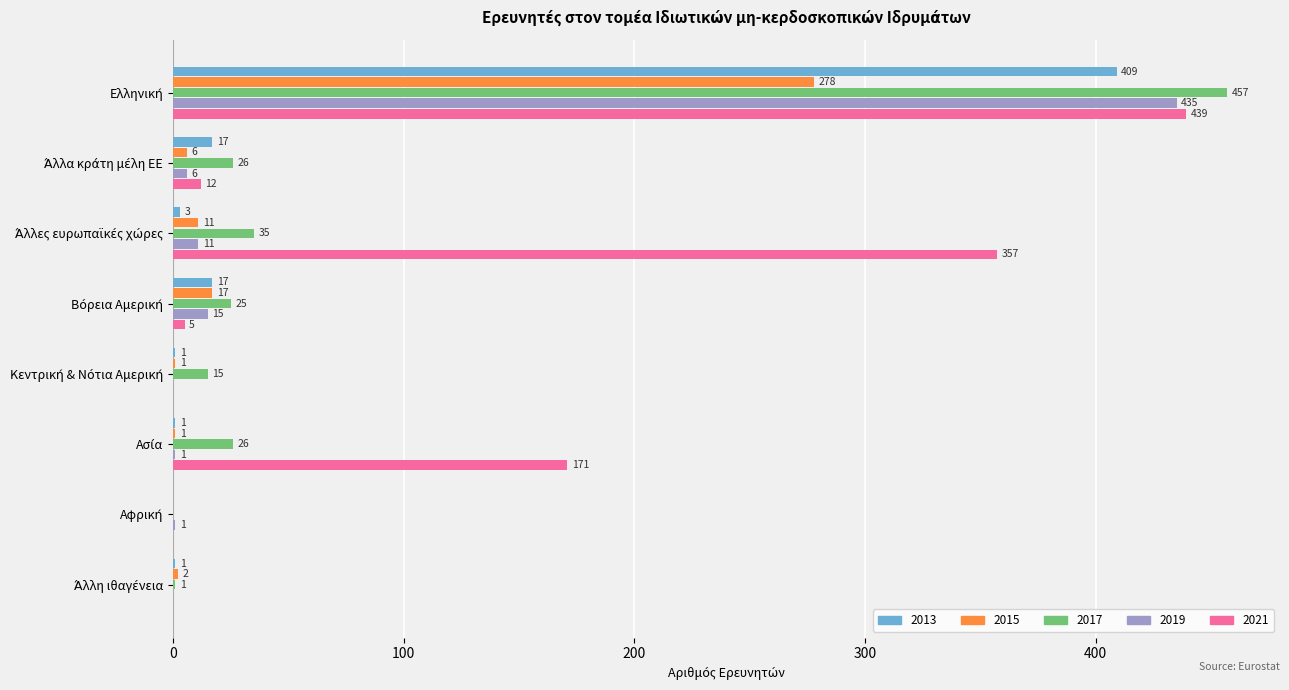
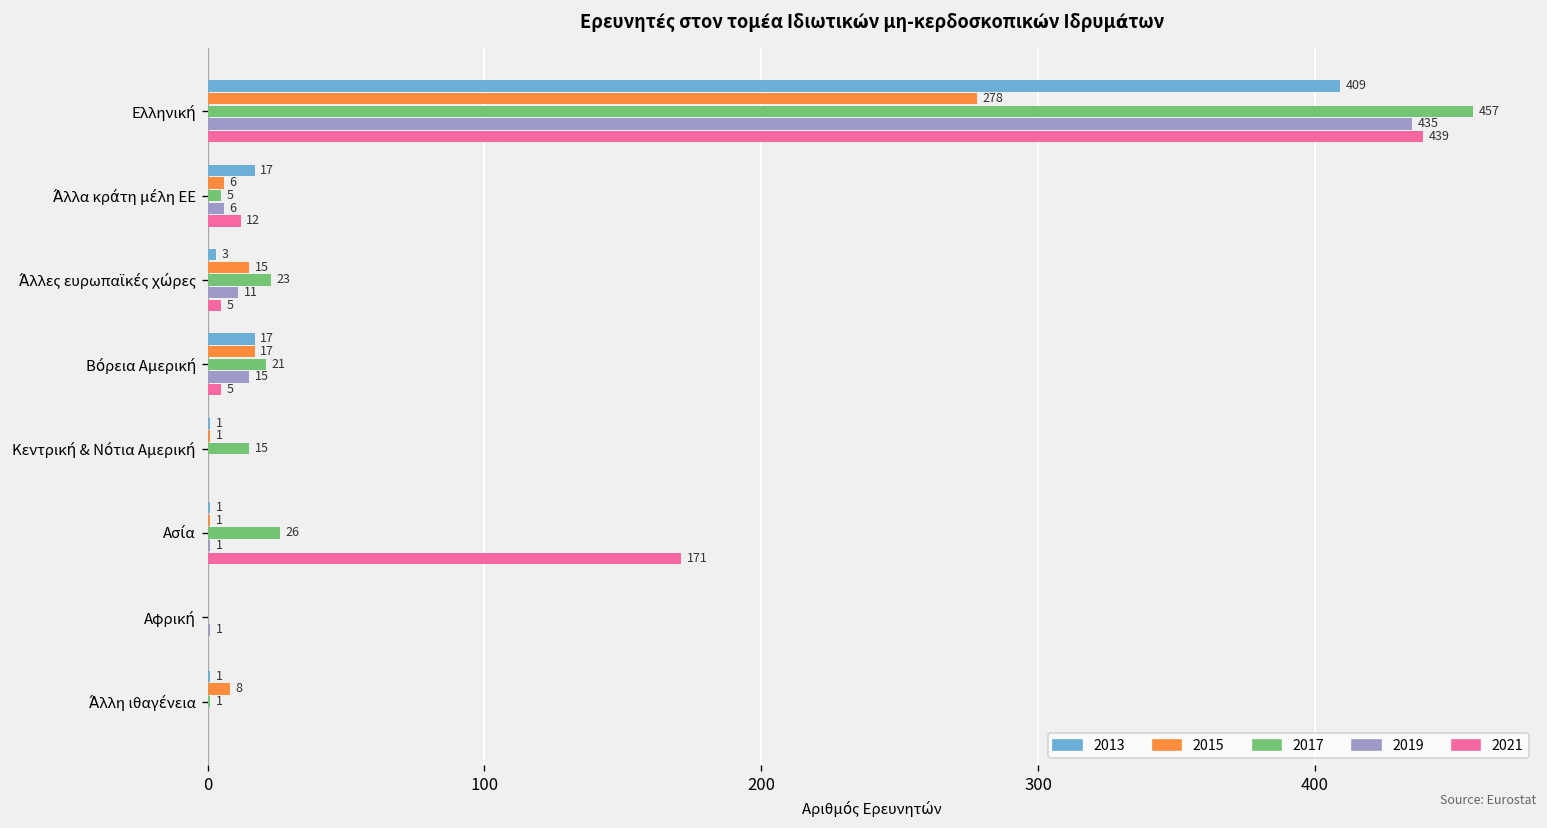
  {
    "2015": {
      "Ελληνική": 278,
      "Άλλα κράτη μέλη ΕΕ": 6,
-     "Άλλες ευρωπαϊκές χώρες": 11,
+     "Άλλες ευρωπαϊκές χώρες": 15,
      "Βόρεια Αμερική": 17,
      "Κεντρική & Νότια Αμερική": 1,
      "Ασία": 1,
-     "Άλλη ιθαγένεια": 2
+     "Άλλη ιθαγένεια": 8
    },
    "2017": {
      "Ελληνική": 457,
-     "Άλλα κράτη μέλη ΕΕ": 26,
-     "Άλλες ευρωπαϊκές χώρες": 35,
-     "Βόρεια Αμερική": 25,
+     "Άλλα κράτη μέλη ΕΕ": 5,
+     "Άλλες ευρωπαϊκές χώρες": 23,
+     "Βόρεια Αμερική": 21,
      "Κεντρική & Νότια Αμερική": 15,
      "Ασία": 26,
      "Άλλη ιθαγένεια": 1
    },
    "2021": {
      "Ελληνική": 439,
      "Άλλα κράτη μέλη ΕΕ": 12,
-     "Άλλες ευρωπαϊκές χώρες": 357,
+     "Άλλες ευρωπαϊκές χώρες": 5,
      "Βόρεια Αμερική": 5,
      "Ασία": 171
    }
  }
